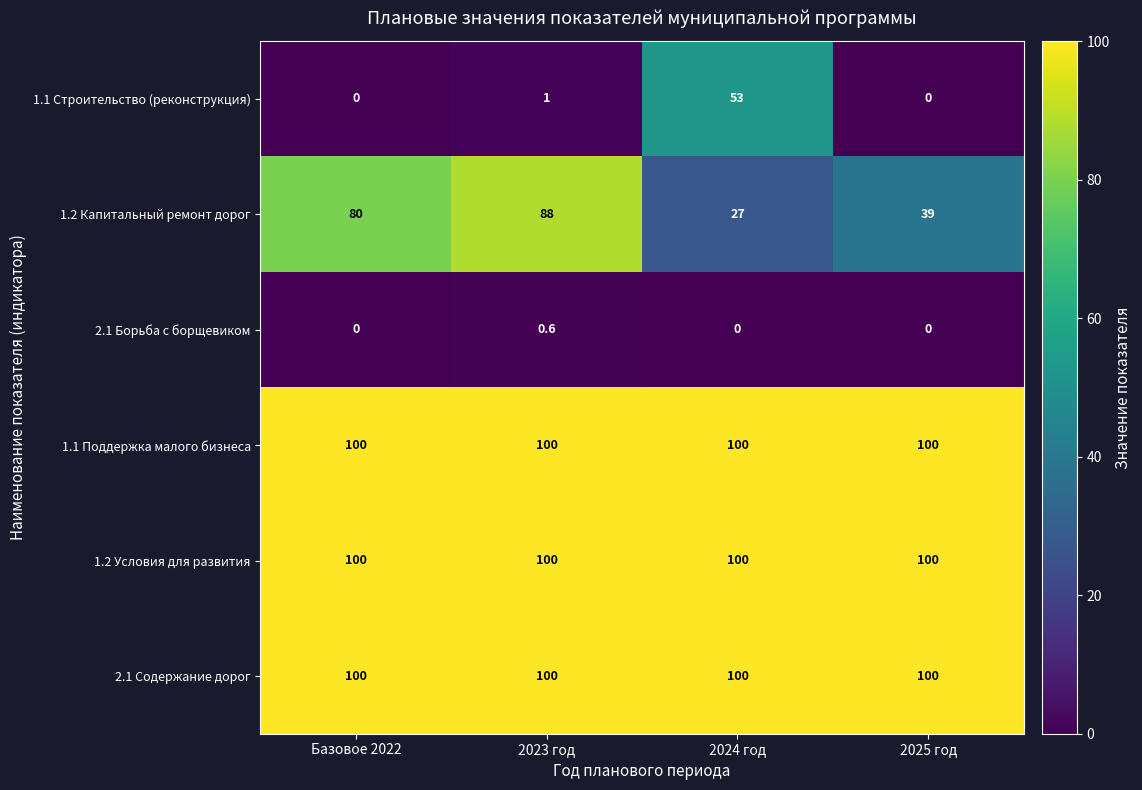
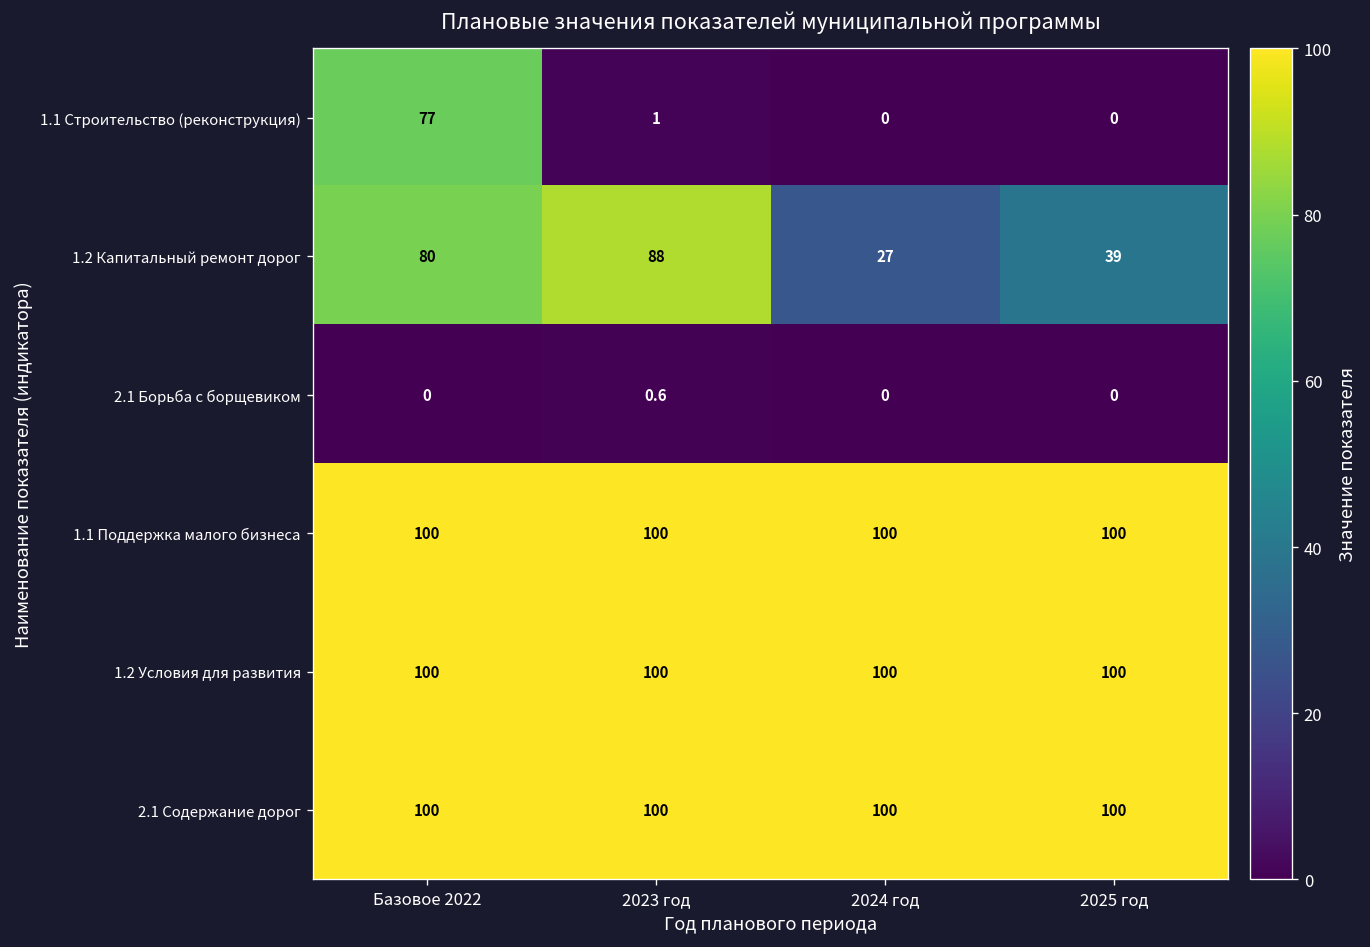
  {
    "1.1 Строительство (реконструкция)": {
-     "Базовое 2022": 0,
+     "Базовое 2022": 77,
      "2023 год": 1,
-     "2024 год": 53,
+     "2024 год": 0,
      "2025 год": 0
    },
    "1.2 Капитальный ремонт дорог": {
      "Базовое 2022": 80,
      "2023 год": 88,
      "2024 год": 27,
      "2025 год": 39
    },
    "2.1 Борьба с борщевиком": {
      "Базовое 2022": 0,
      "2023 год": 0.6,
      "2024 год": 0,
      "2025 год": 0
    },
    "1.1 Поддержка малого бизнеса": {
      "Базовое 2022": 100,
      "2023 год": 100,
      "2024 год": 100,
      "2025 год": 100
    },
    "1.2 Условия для развития": {
      "Базовое 2022": 100,
      "2023 год": 100,
      "2024 год": 100,
      "2025 год": 100
    },
    "2.1 Содержание дорог": {
      "Базовое 2022": 100,
      "2023 год": 100,
      "2024 год": 100,
      "2025 год": 100
    }
  }
